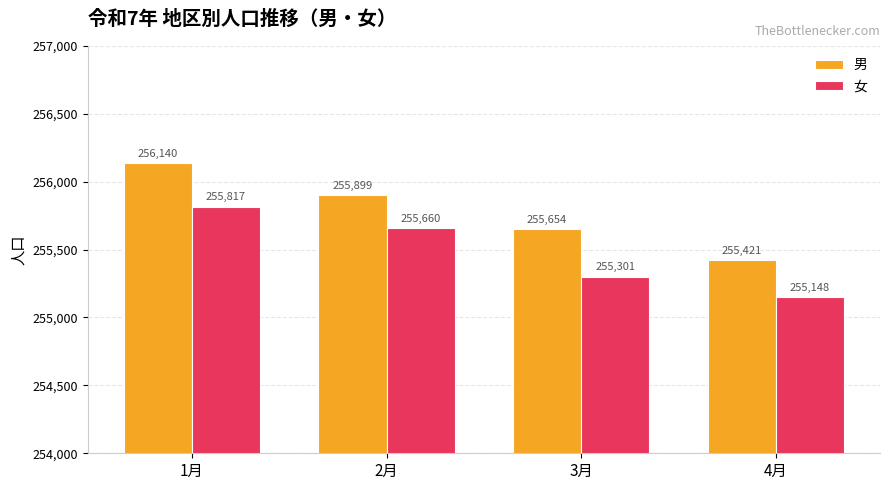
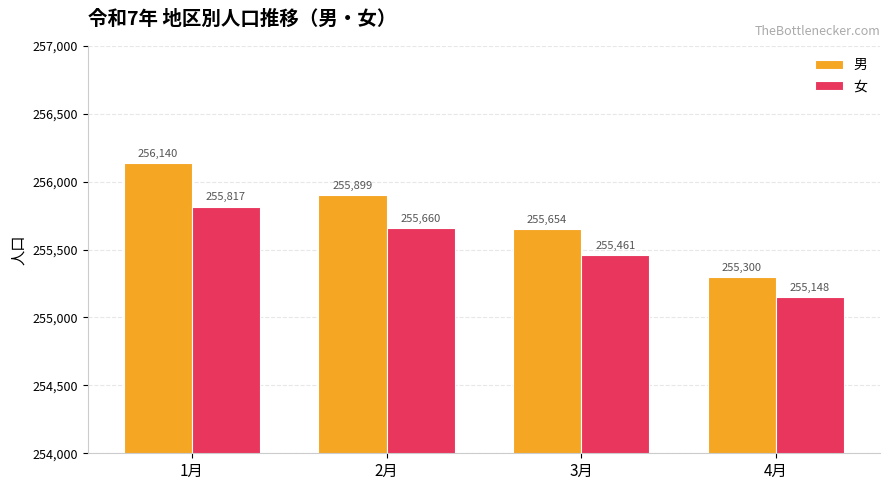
  {
    "男": {
      "1月": "256,140",
      "2月": "255,899",
      "3月": "255,654",
-     "4月": "255,421"
+     "4月": "255,300"
    },
    "女": {
      "1月": "255,817",
      "2月": "255,660",
-     "3月": "255,301",
+     "3月": "255,461",
      "4月": "255,148"
    }
  }
